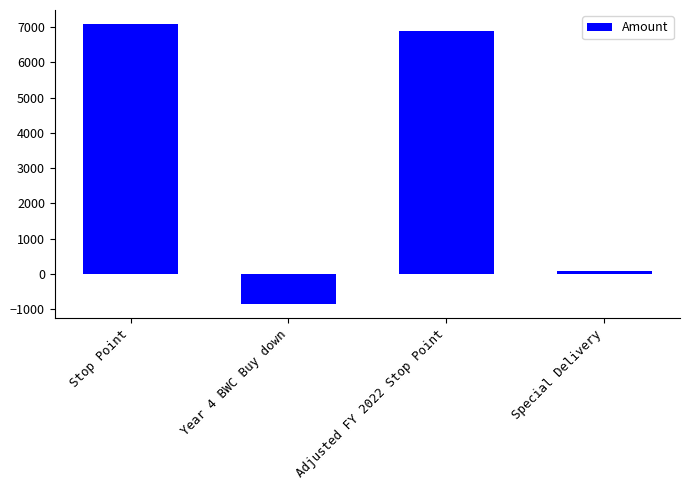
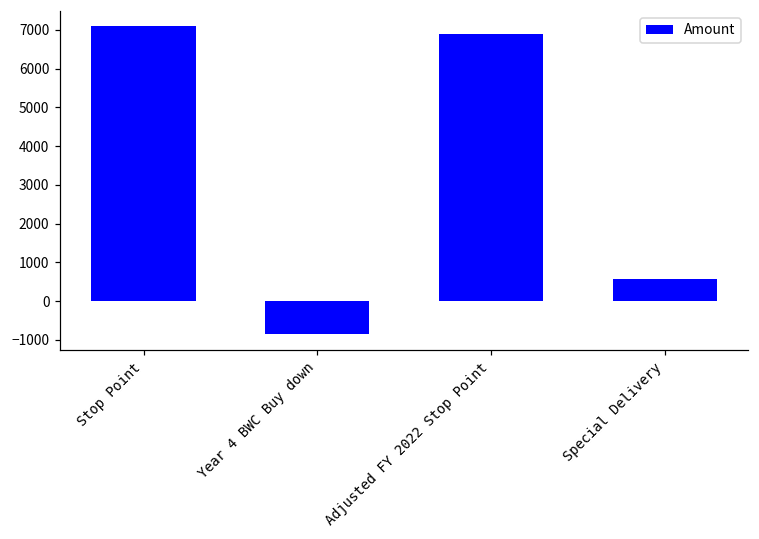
  {
    "Stop Point": 7100,
    "Year 4 BWC Buy down": -900,
    "Adjusted FY 2022 Stop Point": 6900,
-   "Special Delivery": 100
+   "Special Delivery": 600
  }
